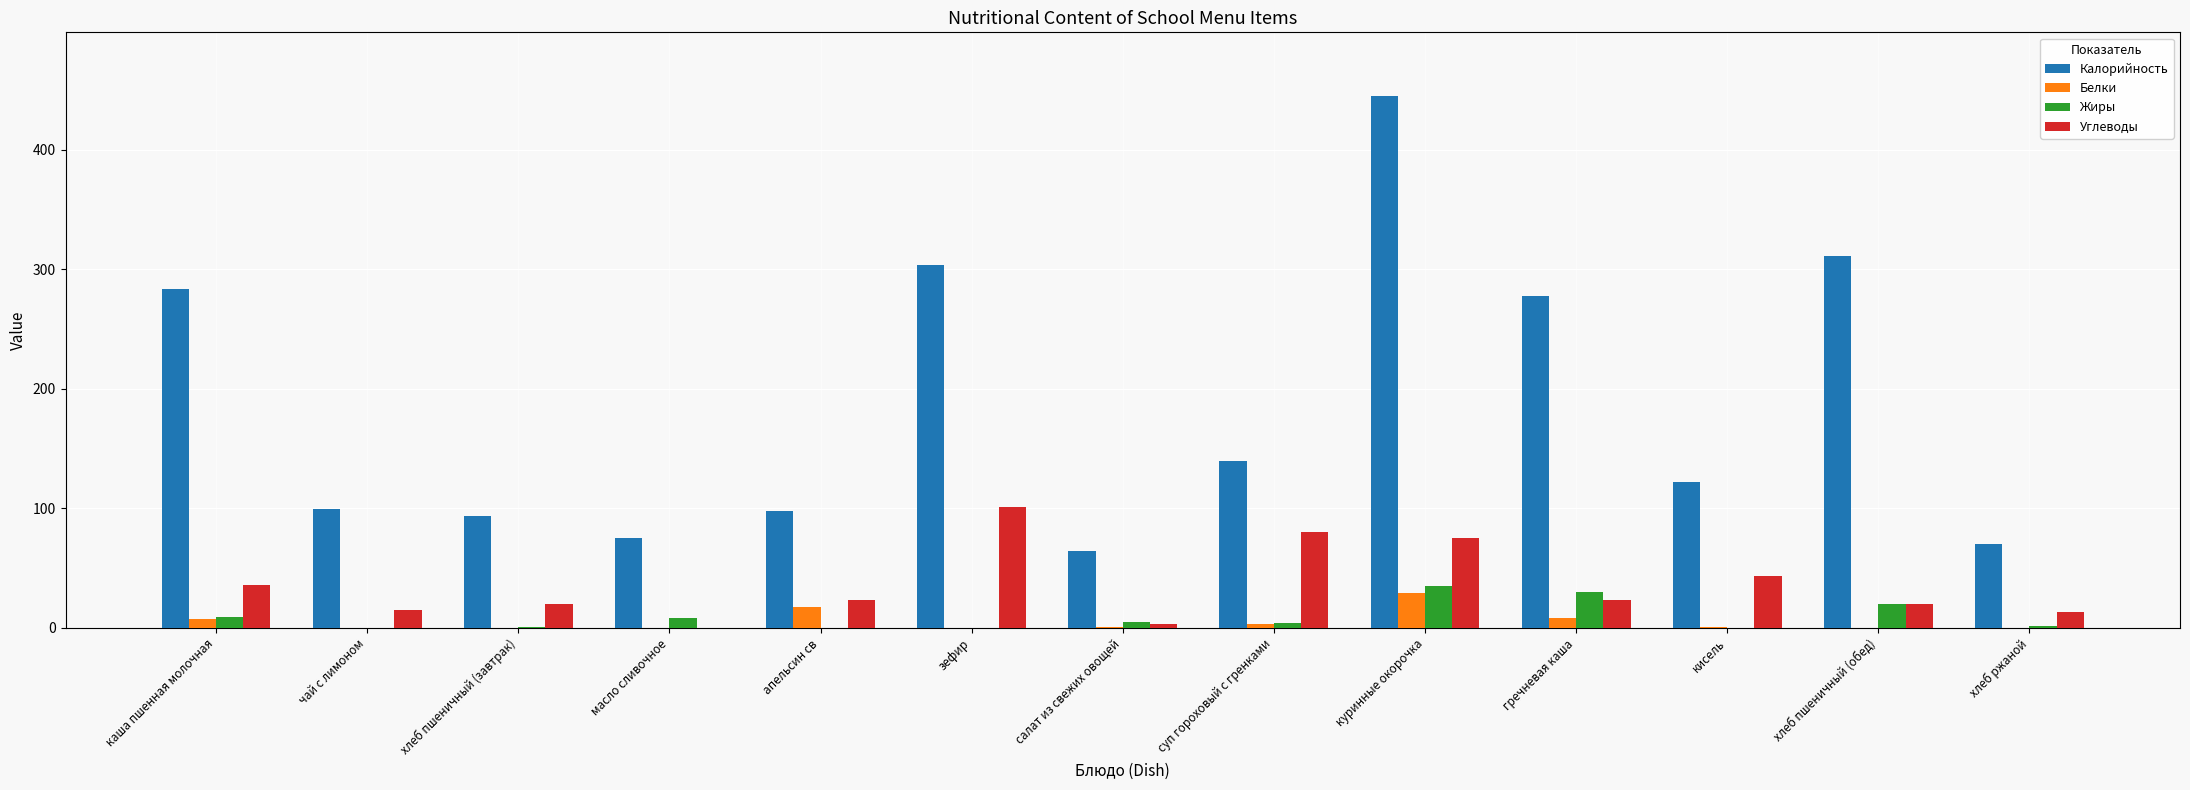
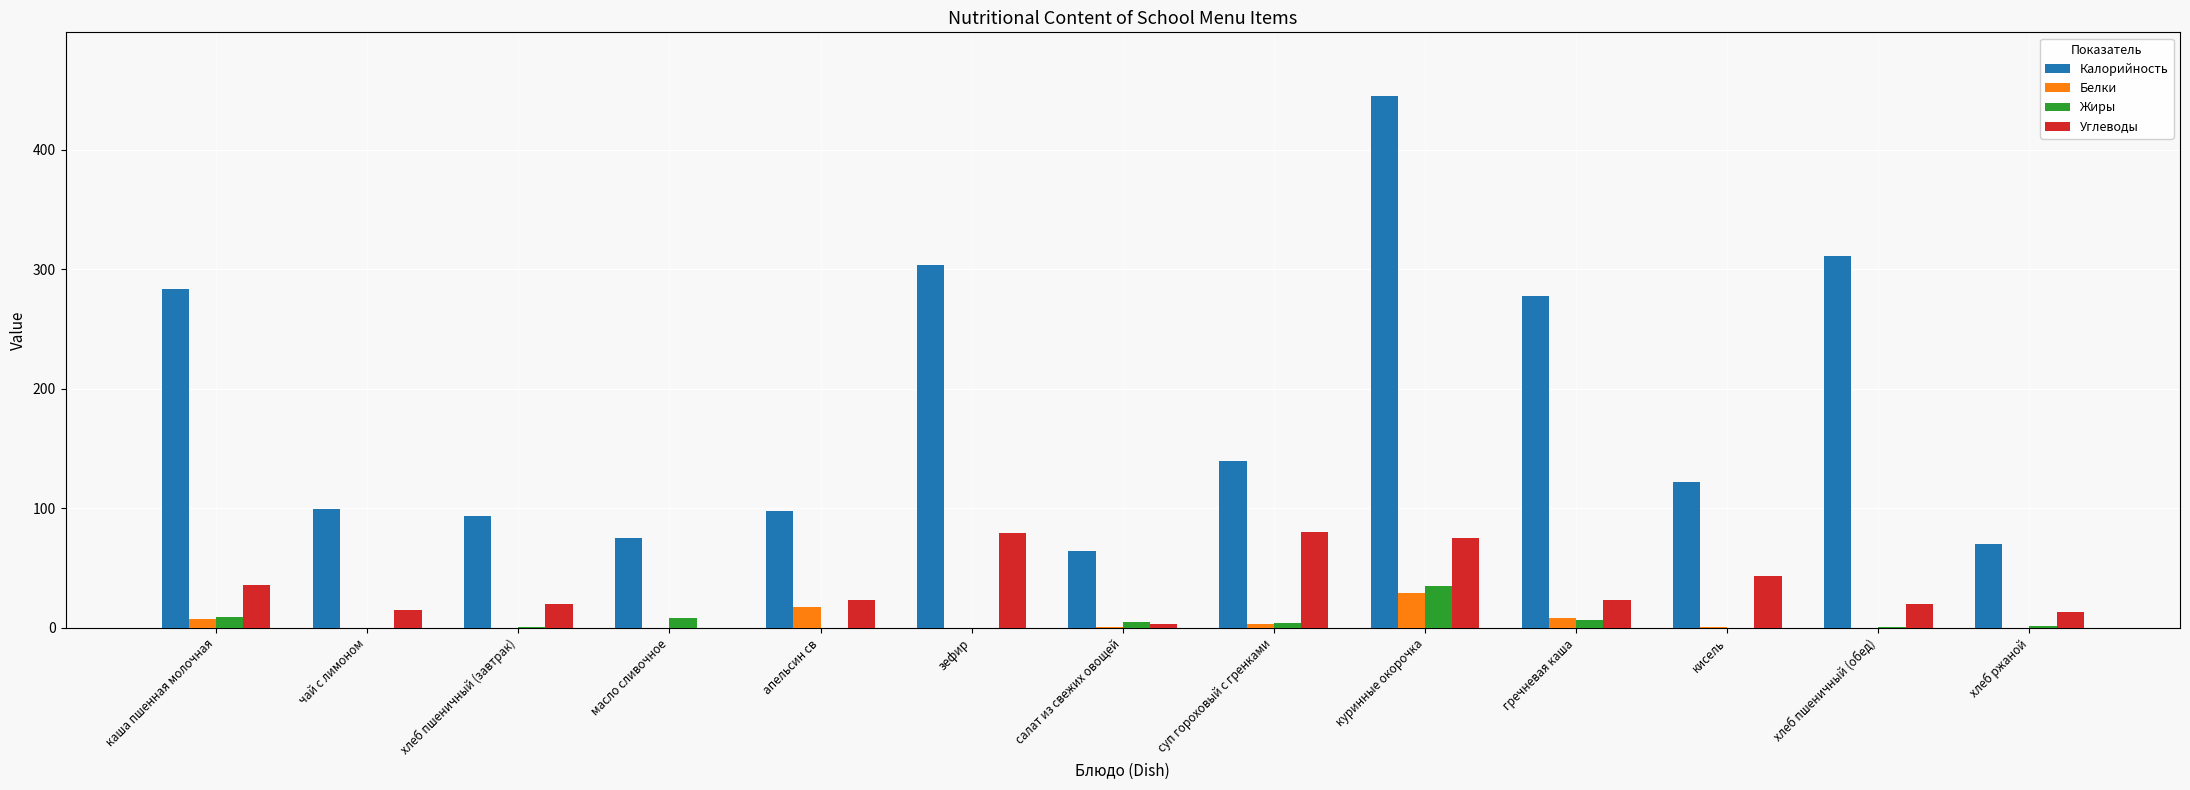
  {
    "Калорийность": {
      "каша пшенная молочная": 284,
      "чай с лимоном": 99,
      "хлеб пшеничный (завтрак)": 94,
      "масло сливочное": 75,
      "апельсин св": 98,
      "зефир": 304,
      "салат из свежих овощей": 64,
      "суп гороховый с гренками": 140,
      "куринные окорочка": 445,
      "гречневая каша": 278,
      "кисель": 122,
      "хлеб пшеничный (обед)": 312,
      "хлеб ржаной": 70
    },
    "Белки": {
      "каша пшенная молочная": 8,
      "апельсин св": 17,
      "зефир": 0,
      "суп гороховый с гренками": 3,
      "куринные окорочка": 29,
      "гречневая каша": 9,
      "хлеб пшеничный (обед)": 0,
      "хлеб ржаной": 0
    },
    "Жиры": {
      "каша пшенная молочная": 9,
      "масло сливочное": 8,
      "апельсин св": 0,
      "зефир": 0,
      "салат из свежих овощей": 5,
      "суп гороховый с гренками": 4,
      "куринные окорочка": 35,
-     "гречневая каша": 30,
+     "гречневая каша": 7,
      "кисель": 0,
-     "хлеб пшеничный (обед)": 20
+     "хлеб пшеничный (обед)": 0
    },
    "Углеводы": {
      "каша пшенная молочная": 36,
      "чай с лимоном": 15,
      "хлеб пшеничный (завтрак)": 20,
      "апельсин св": 24,
-     "зефир": 102,
+     "зефир": 79,
      "салат из свежих овощей": 4,
      "суп гороховый с гренками": 80,
      "куринные окорочка": 75,
      "гречневая каша": 23,
      "кисель": 43,
      "хлеб пшеничный (обед)": 20,
      "хлеб ржаной": 13
    }
  }
